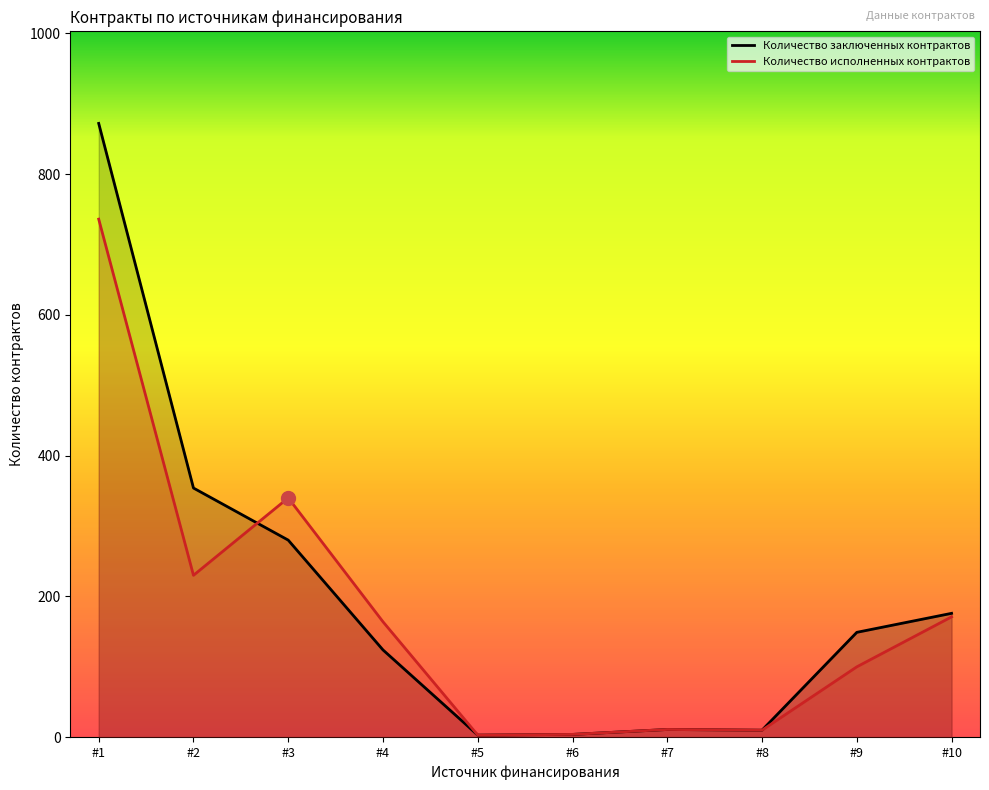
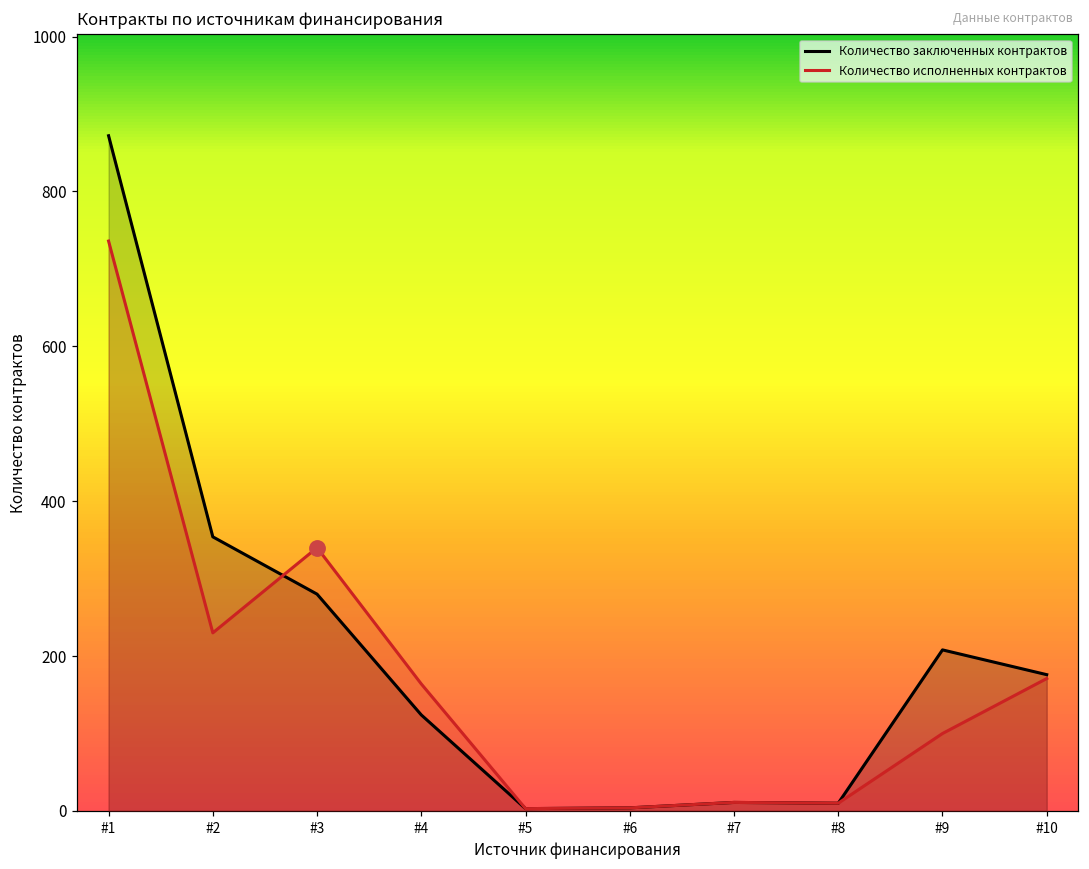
  {
    "Количество заключенных контрактов": {
      "#1": 870,
      "#2": 350,
      "#3": 280,
      "#4": 120,
-     "#9": 150,
+     "#9": 210,
      "#10": 180
    }
  }
